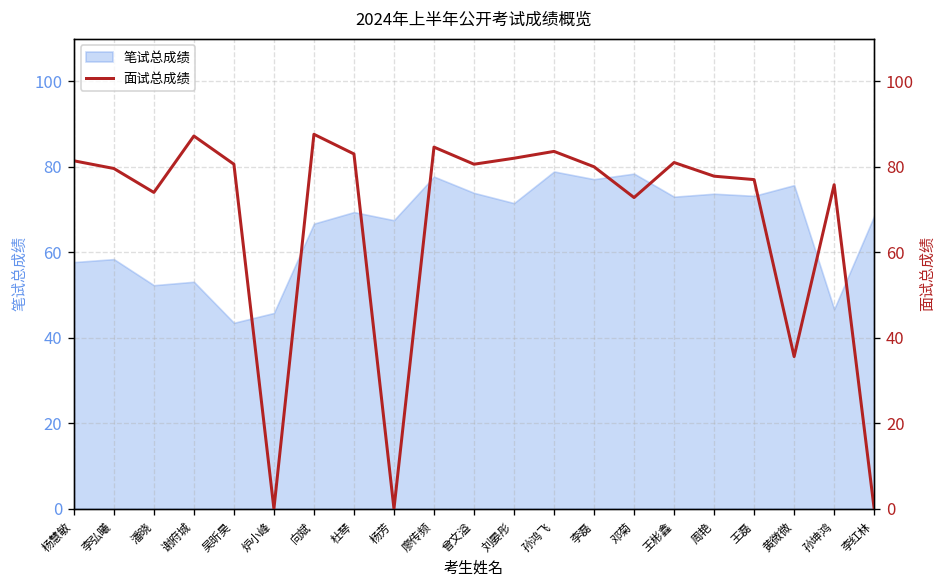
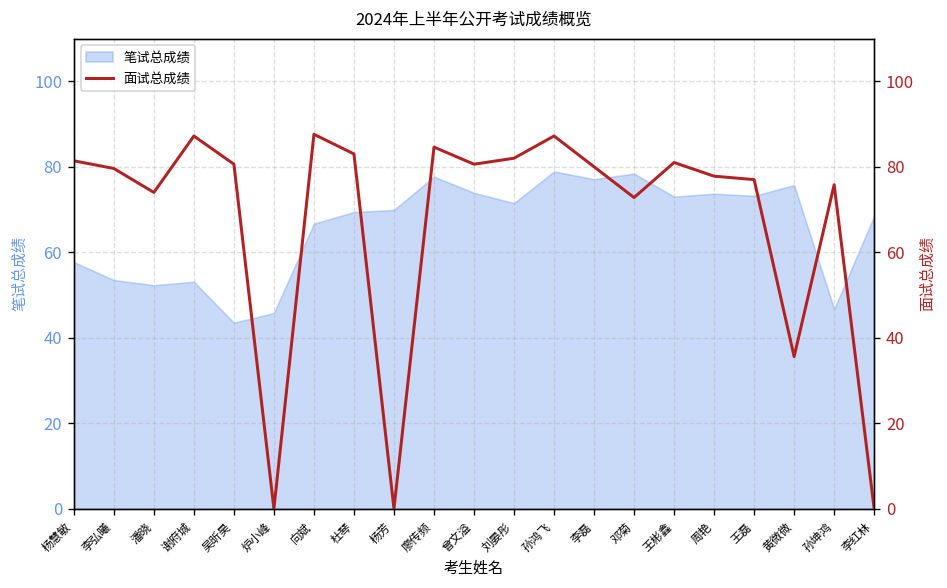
  {
    "笔试总成绩": {
      "杨慧敏": 58,
-     "李弘曦": 58,
+     "李弘曦": 54,
      "潘晓": 52,
      "谢府城": 53,
      "吴昕昊": 44,
      "炉小峰": 46,
      "向斌": 67,
      "杜琴": 69,
-     "杨芳": 68,
+     "杨芳": 70,
      "廖传频": 78,
      "曾文溢": 74,
      "刘晏彤": 72,
      "孙鸿飞": 79,
      "李磊": 77,
      "邓菊": 78,
      "王彬鑫": 73,
      "周艳": 74,
      "王磊": 73,
      "黄微微": 76,
      "孙坤鸿": 47,
      "李红林": 69
    },
    "面试总成绩": {
      "杨慧敏": 81,
      "李弘曦": 80,
      "潘晓": 74,
      "谢府城": 87,
      "吴昕昊": 81,
      "炉小峰": 0,
      "向斌": 88,
      "杜琴": 83,
      "杨芳": 0,
      "廖传频": 85,
      "曾文溢": 81,
      "刘晏彤": 82,
-     "孙鸿飞": 84,
+     "孙鸿飞": 87,
      "李磊": 80,
      "邓菊": 73,
      "王彬鑫": 81,
      "周艳": 78,
      "王磊": 77,
      "黄微微": 36,
      "孙坤鸿": 76,
      "李红林": 0
    }
  }
